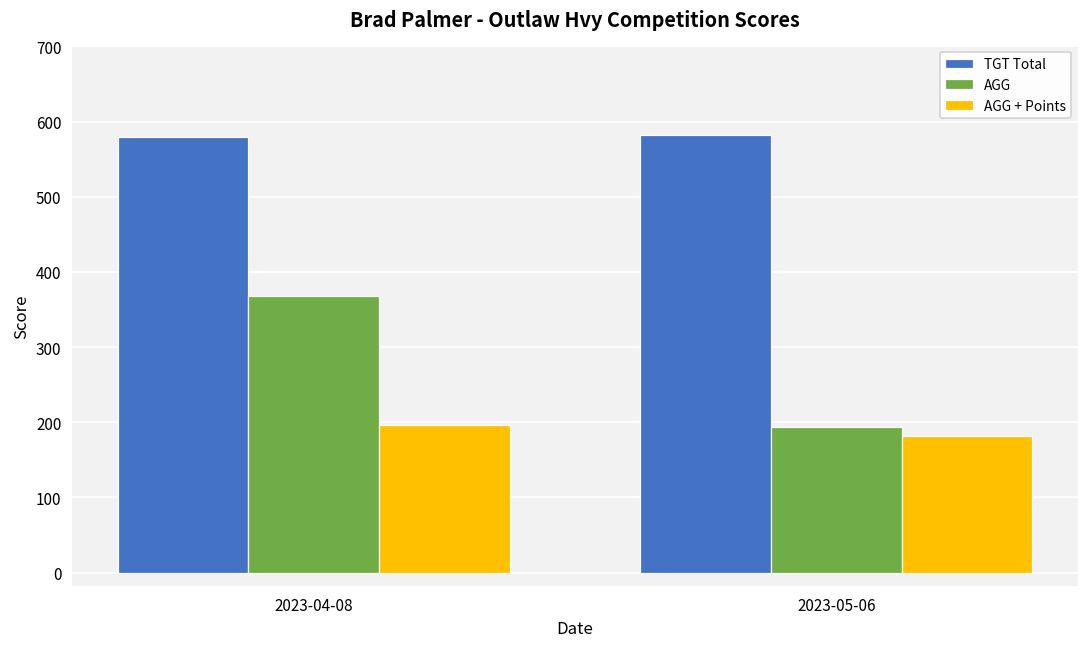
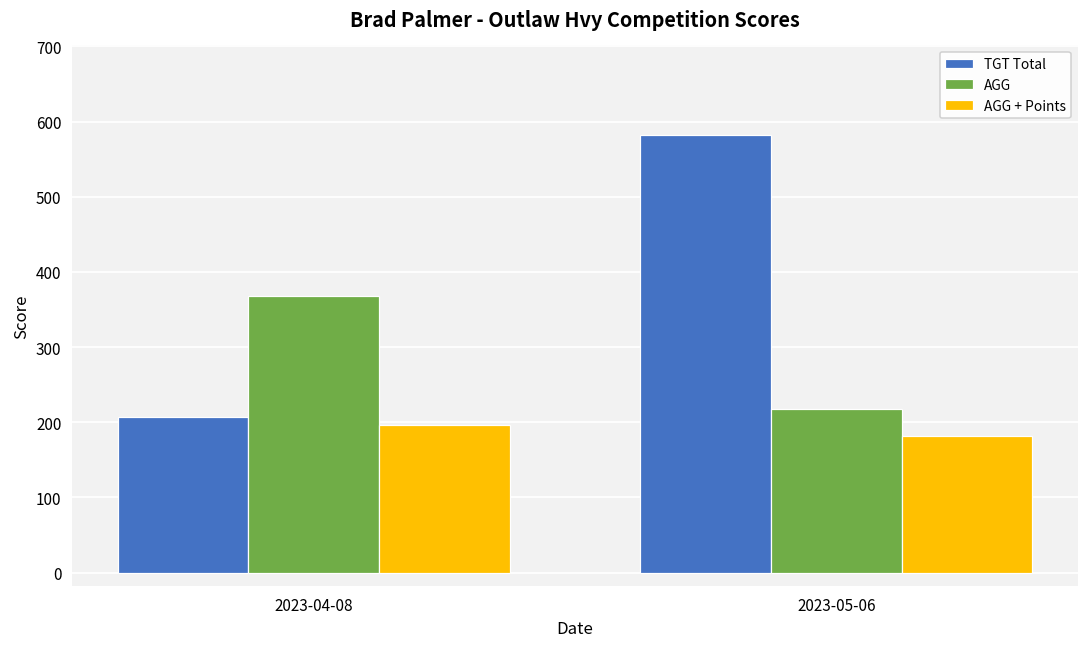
  {
    "TGT Total": {
-     "2023-04-08": 580,
+     "2023-04-08": 210,
      "2023-05-06": 580
    },
    "AGG": {
      "2023-04-08": 370,
-     "2023-05-06": 190
+     "2023-05-06": 220
    },
    "AGG + Points": {
      "2023-04-08": 200,
      "2023-05-06": 180
    }
  }
